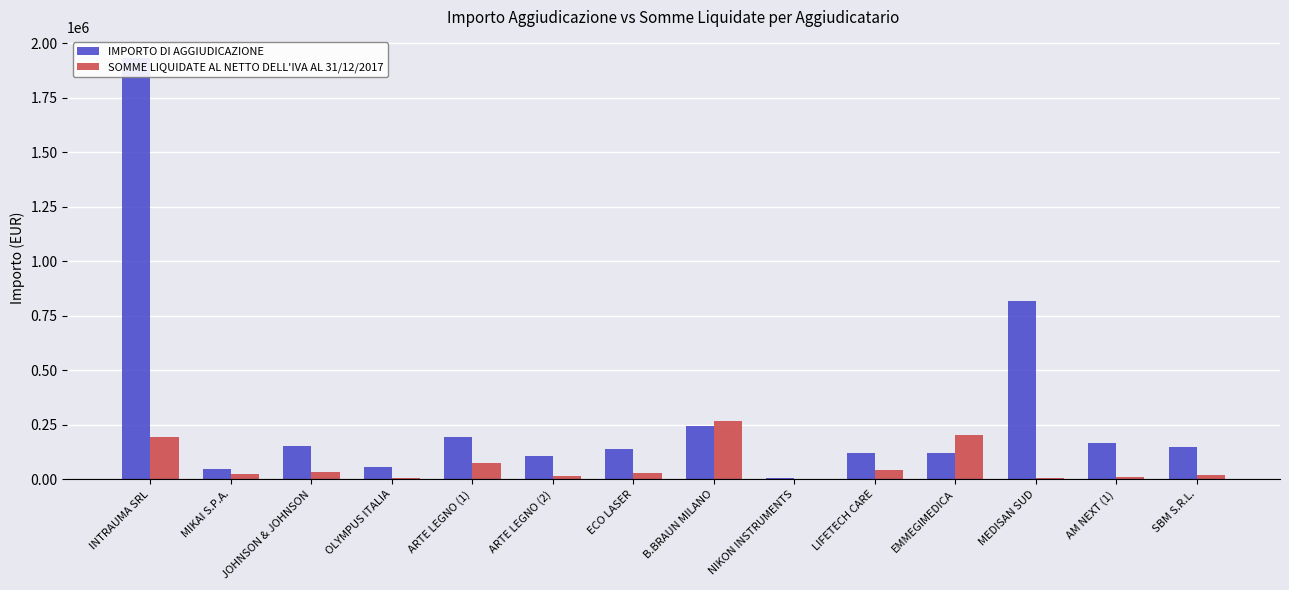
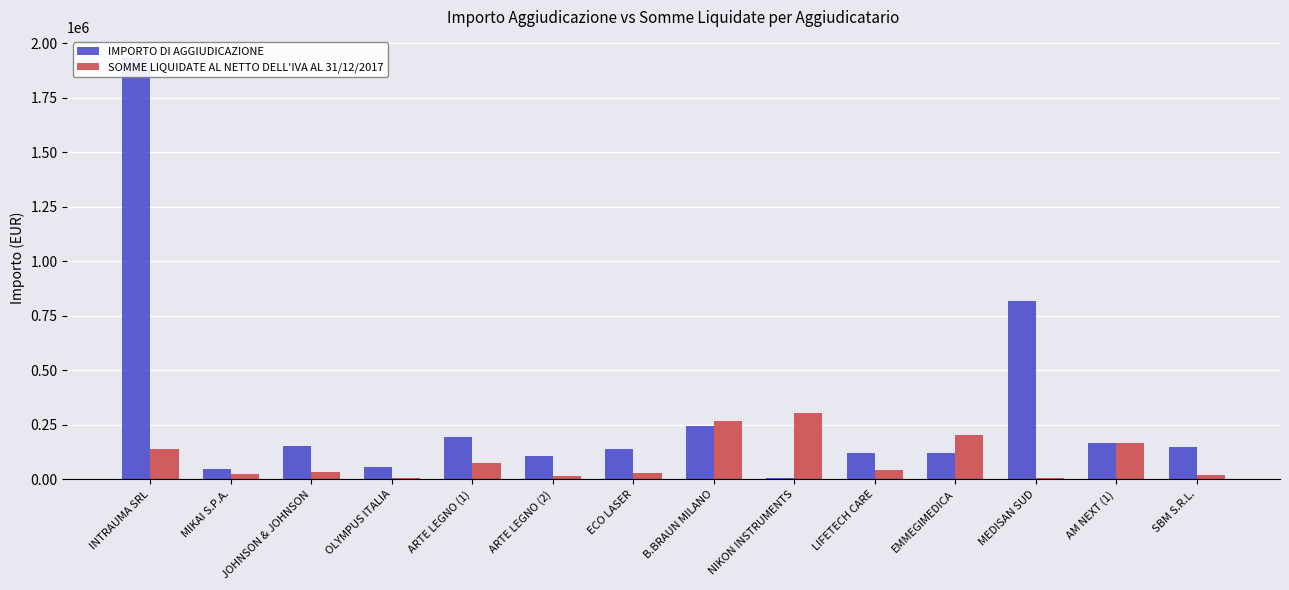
  {
    "IMPORTO DI AGGIUDICAZIONE": {
      "MIKAI S.P.A.": 50000,
      "JOHNSON & JOHNSON": 150000,
      "OLYMPUS ITALIA": 60000,
      "ARTE LEGNO (1)": 200000,
      "ARTE LEGNO (2)": 110000,
      "ECO LASER": 140000,
      "B.BRAUN MILANO": 240000,
      "LIFETECH CARE": 120000,
      "EMMEGIMEDICA": 120000,
      "MEDISAN SUD": 820000,
      "AM NEXT (1)": 170000,
      "SBM S.R.L.": 150000
    },
    "SOMME LIQUIDATE AL NETTO DELL'IVA AL 31/12/2017": {
-     "INTRAUMA SRL": 190000,
+     "INTRAUMA SRL": 140000,
      "MIKAI S.P.A.": 20000,
      "JOHNSON & JOHNSON": 30000,
      "ARTE LEGNO (1)": 80000,
      "ARTE LEGNO (2)": 20000,
      "ECO LASER": 30000,
      "B.BRAUN MILANO": 270000,
-     "NIKON INSTRUMENTS": 0,
+     "NIKON INSTRUMENTS": 300000,
      "LIFETECH CARE": 40000,
      "EMMEGIMEDICA": 200000,
-     "AM NEXT (1)": 10000,
+     "AM NEXT (1)": 170000,
      "SBM S.R.L.": 20000
    }
  }
